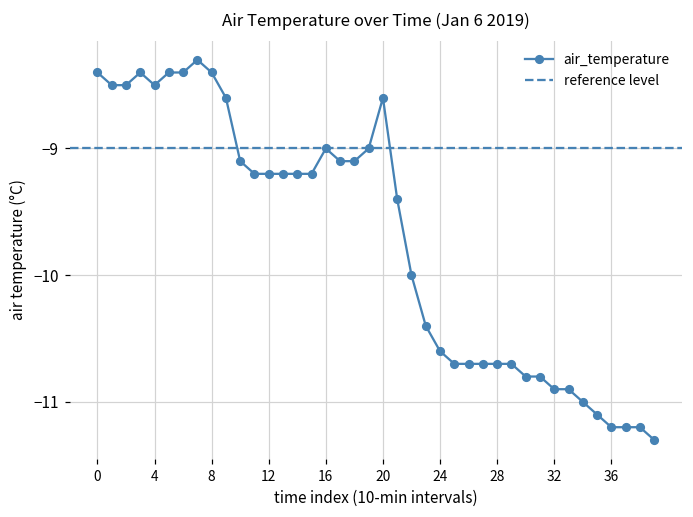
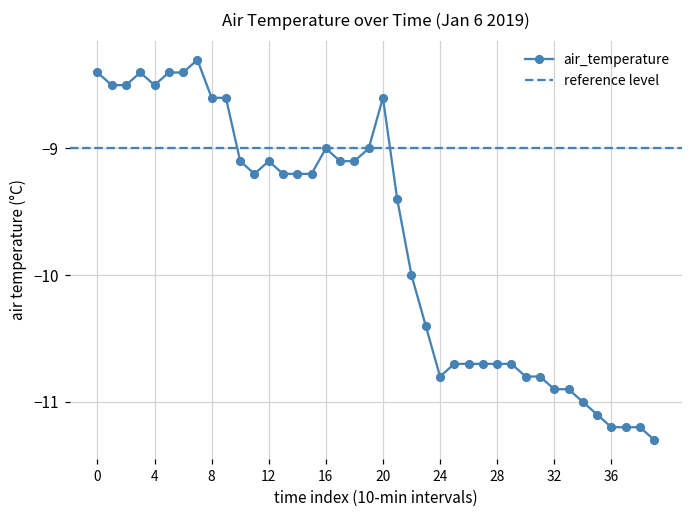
  {
    "0": -8.4,
    "4": -8.5,
-   "8": -8.4,
-   "12": -9.2,
+   "8": -8.6,
+   "12": -9.1,
    "16": -9.0,
    "20": -8.6,
-   "24": -10.6,
+   "24": -10.8,
    "28": -10.7,
    "32": -10.9,
    "36": -11.2
  }
